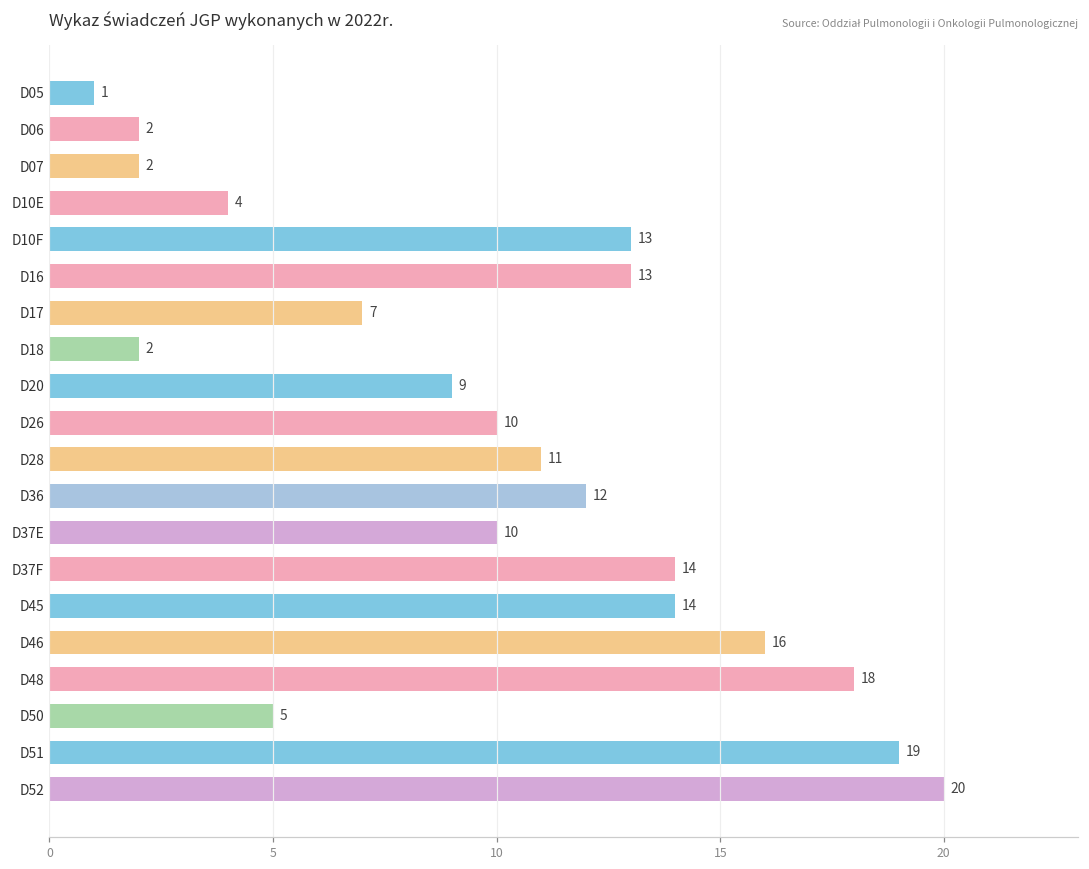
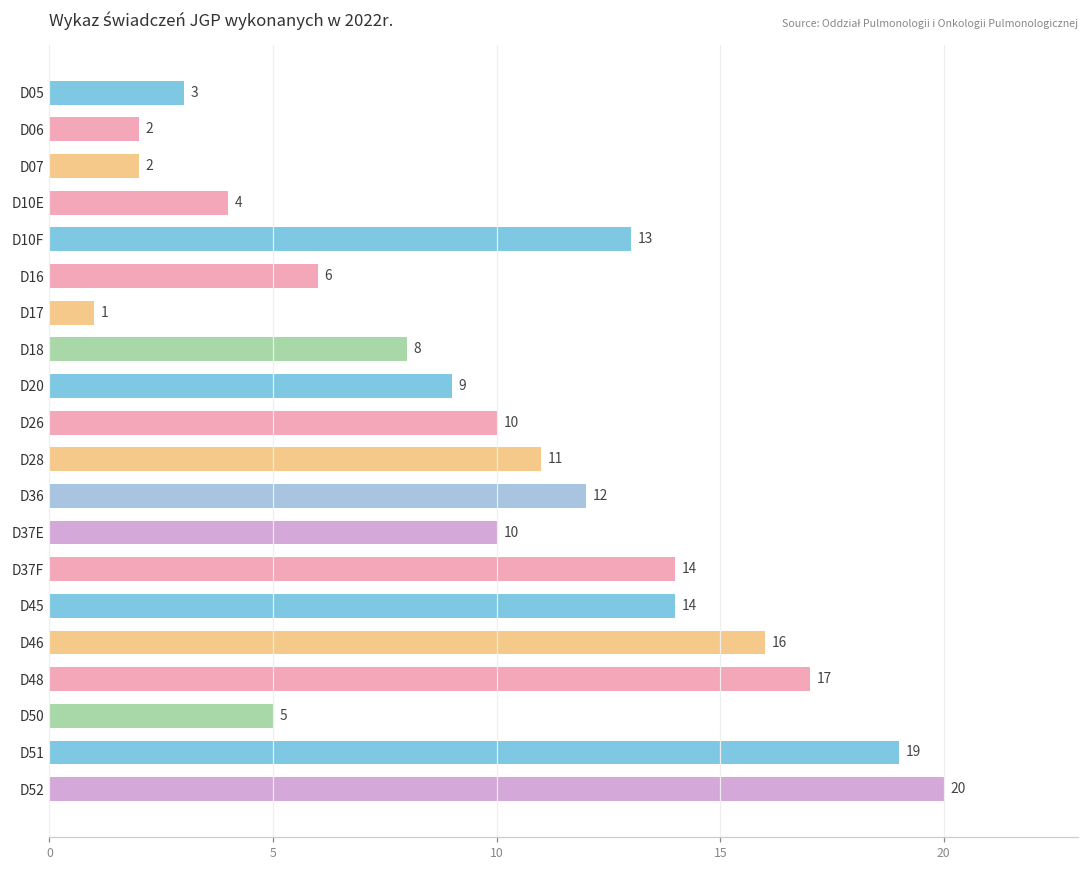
  {
-   "D05": 1,
+   "D05": 3,
    "D06": 2,
    "D07": 2,
    "D10E": 4,
    "D10F": 13,
-   "D16": 13,
-   "D17": 7,
-   "D18": 2,
+   "D16": 6,
+   "D17": 1,
+   "D18": 8,
    "D20": 9,
    "D26": 10,
    "D28": 11,
    "D36": 12,
    "D37E": 10,
    "D37F": 14,
    "D45": 14,
    "D46": 16,
-   "D48": 18,
+   "D48": 17,
    "D50": 5,
    "D51": 19,
    "D52": 20
  }
